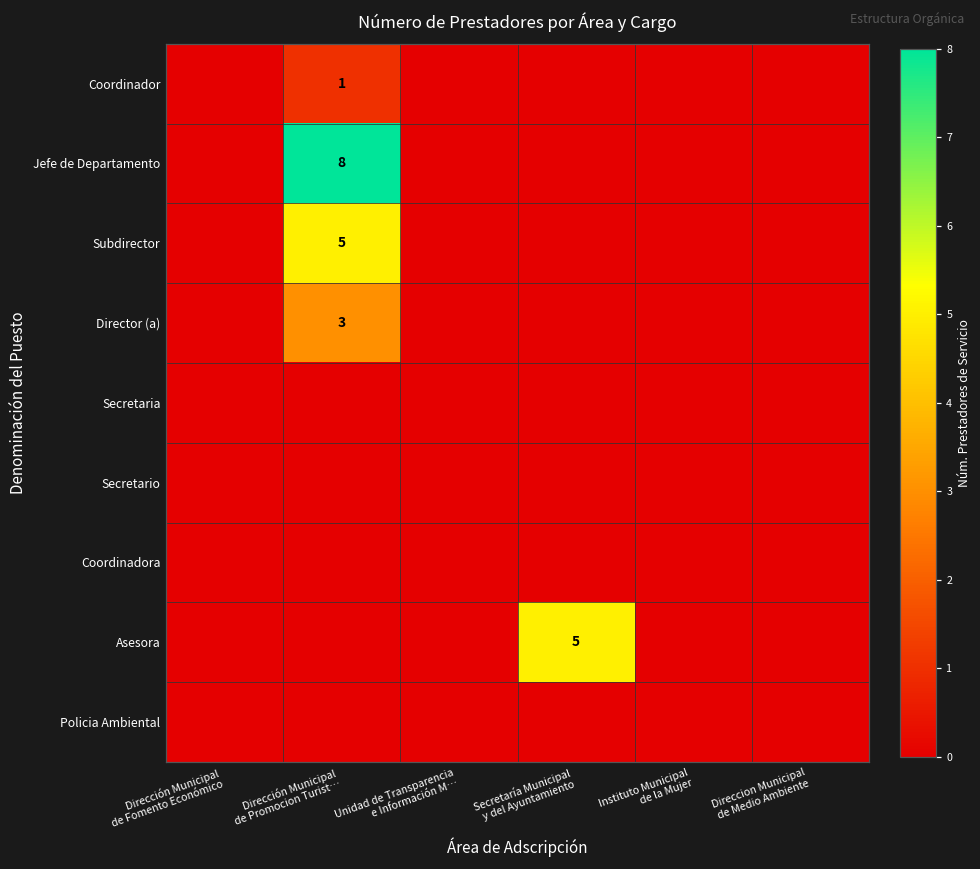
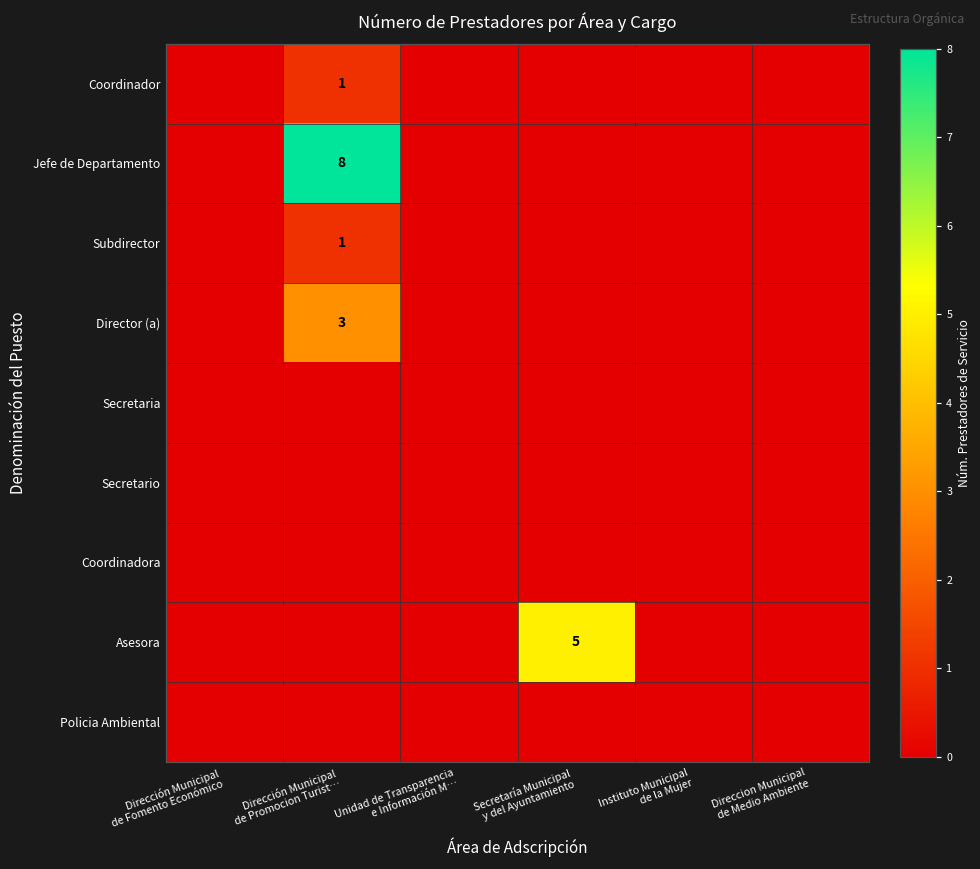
  {
    "Coordinador": {
      "Dirección Municipal de Promocion Turist…": 1
    },
    "Jefe de Departamento": {
      "Dirección Municipal de Promocion Turist…": 8
    },
    "Subdirector": {
-     "Dirección Municipal de Promocion Turist…": 5
+     "Dirección Municipal de Promocion Turist…": 1
    },
    "Director (a)": {
      "Dirección Municipal de Promocion Turist…": 3
    },
    "Asesora": {
      "Secretaría Municipal y del Ayuntamiento": 5
    }
  }
